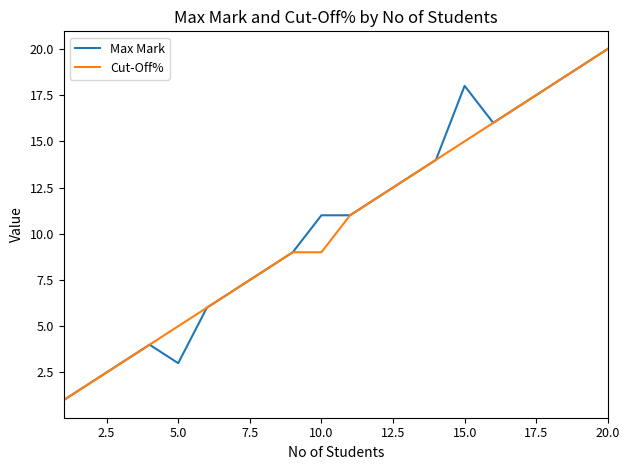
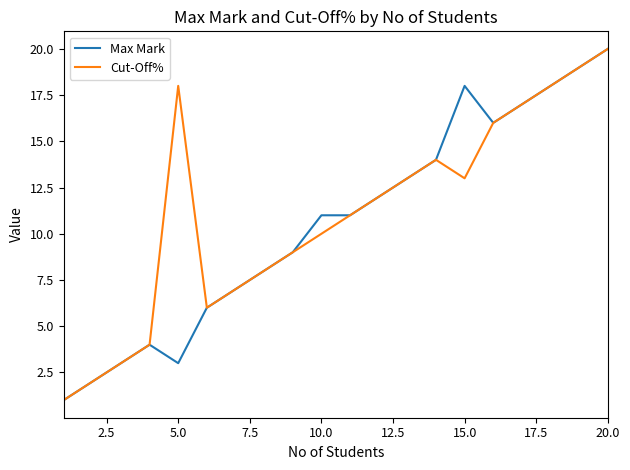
  {
    "Max Mark": {
      "5.0": 3,
      "10.0": 11,
      "15.0": 18
    },
    "Cut-Off%": {
-     "5.0": 5,
-     "10.0": 9,
-     "15.0": 15
+     "5.0": 18,
+     "10.0": 10,
+     "15.0": 13
    }
  }
